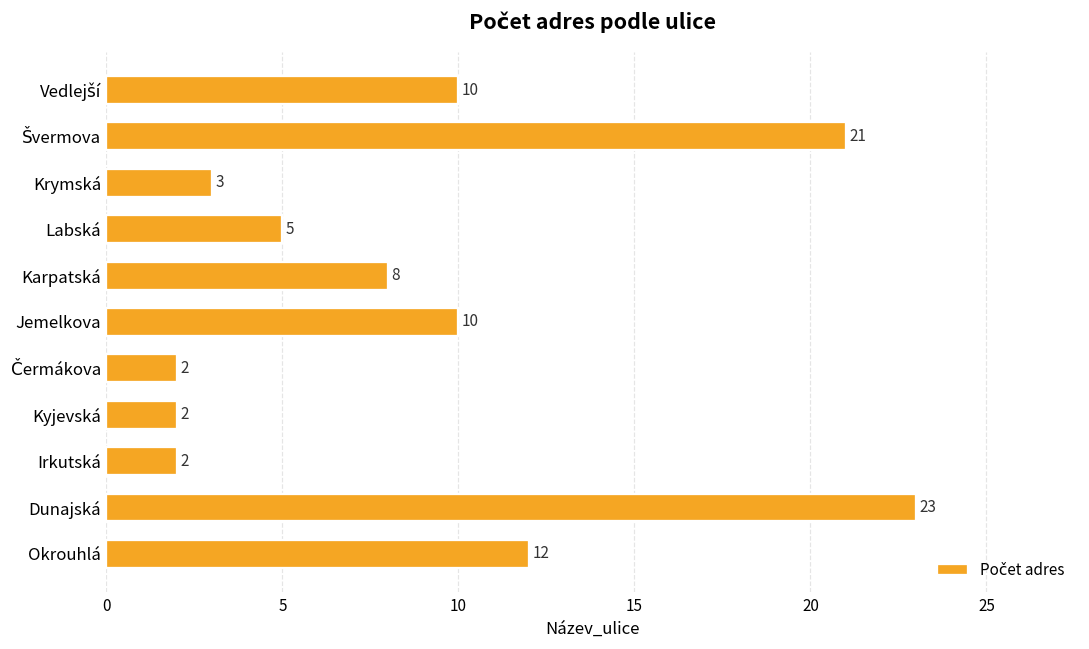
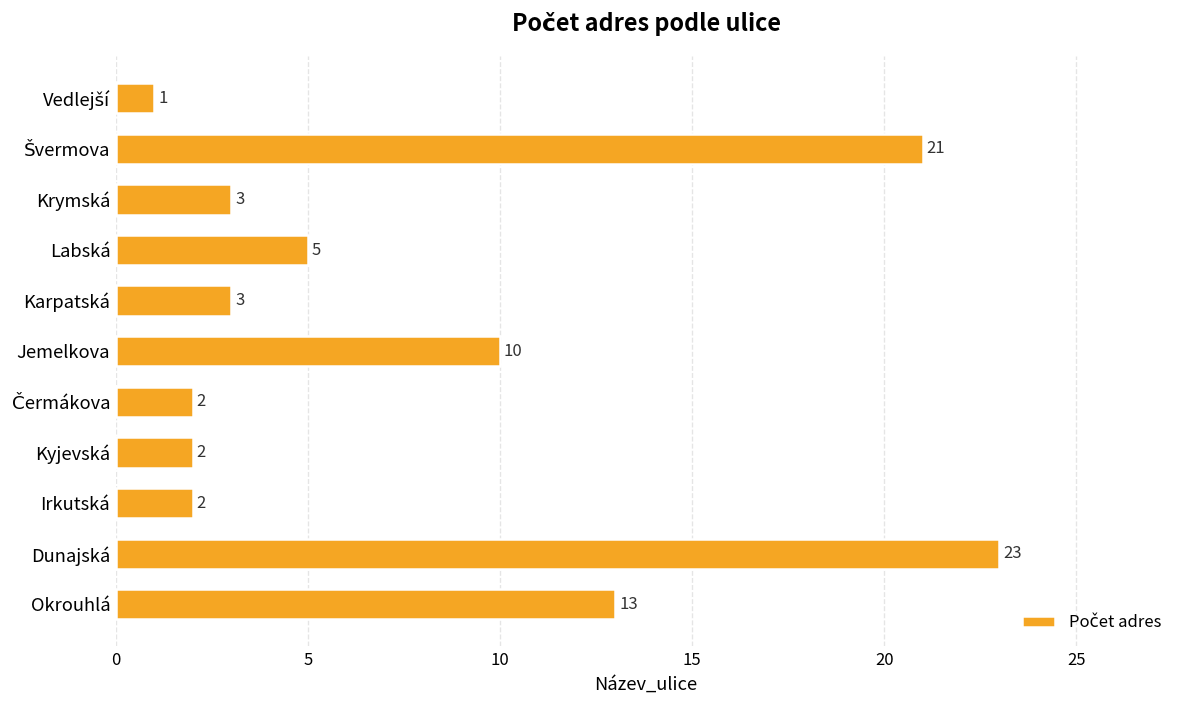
  {
-   "Vedlejší": 10,
+   "Vedlejší": 1,
    "Švermova": 21,
    "Krymská": 3,
    "Labská": 5,
-   "Karpatská": 8,
+   "Karpatská": 3,
    "Jemelkova": 10,
    "Čermákova": 2,
    "Kyjevská": 2,
    "Irkutská": 2,
    "Dunajská": 23,
-   "Okrouhlá": 12
+   "Okrouhlá": 13
  }
